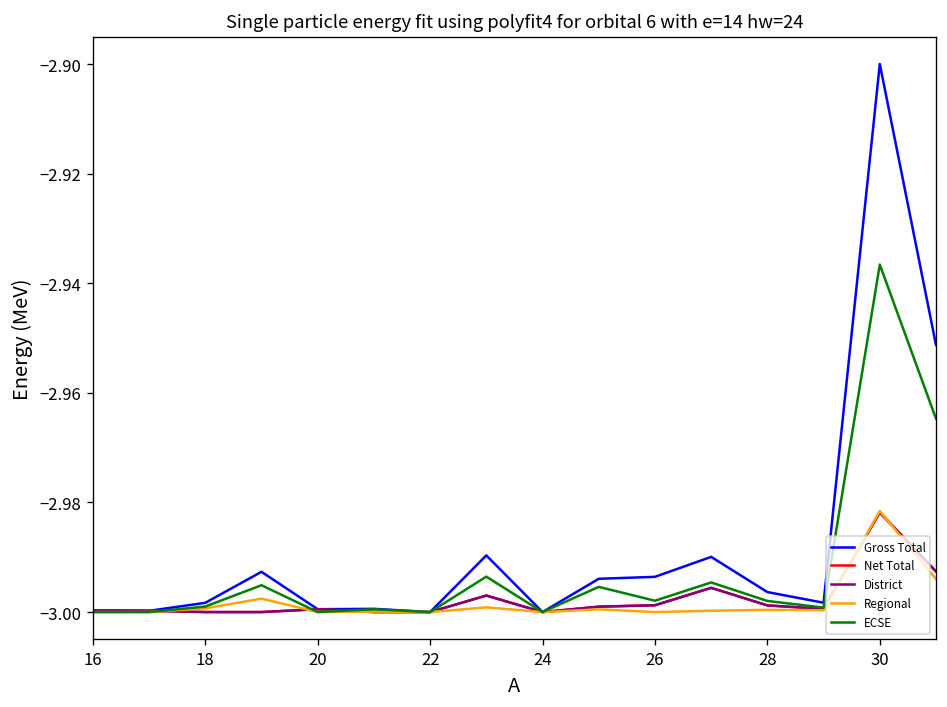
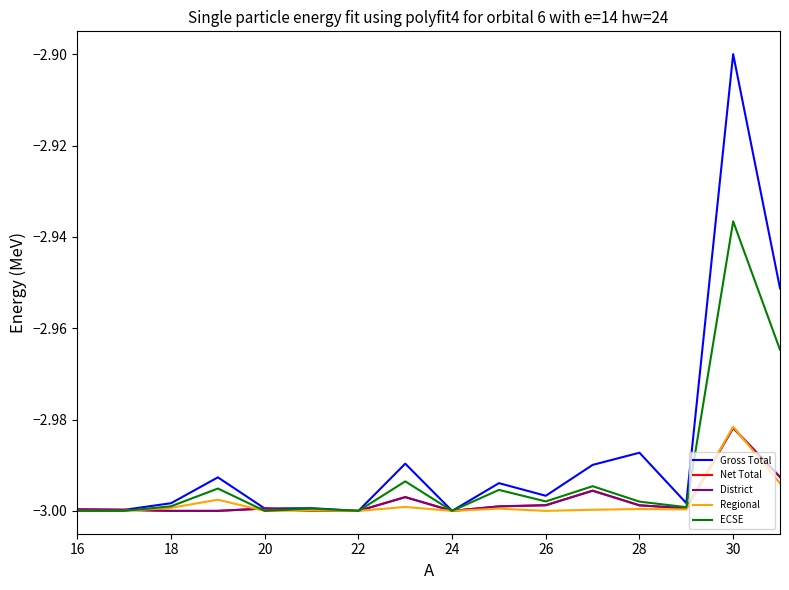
  {
    "Gross Total": {
      "18": -2.998,
-     "26": -2.994,
-     "28": -2.996,
+     "26": -2.997,
+     "28": -2.987,
      "30": -2.900
    },
    "District": {
      "18": -3.000,
      "26": -2.999,
      "28": -2.999
    },
    "Regional": {
      "26": -3.000,
      "28": -3.000
    },
    "ECSE": {
      "26": -2.998,
      "28": -2.998,
      "30": -2.937
    }
  }
